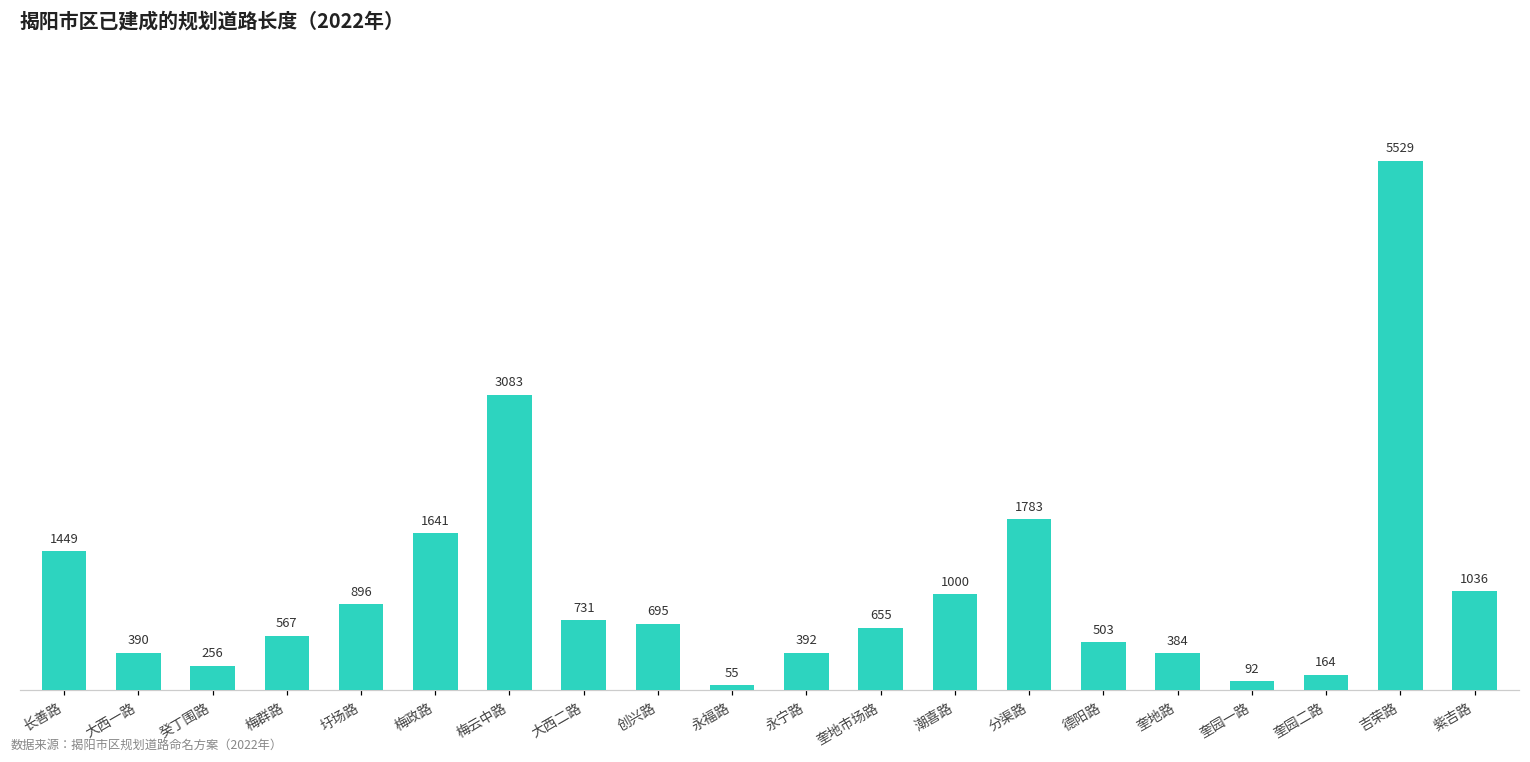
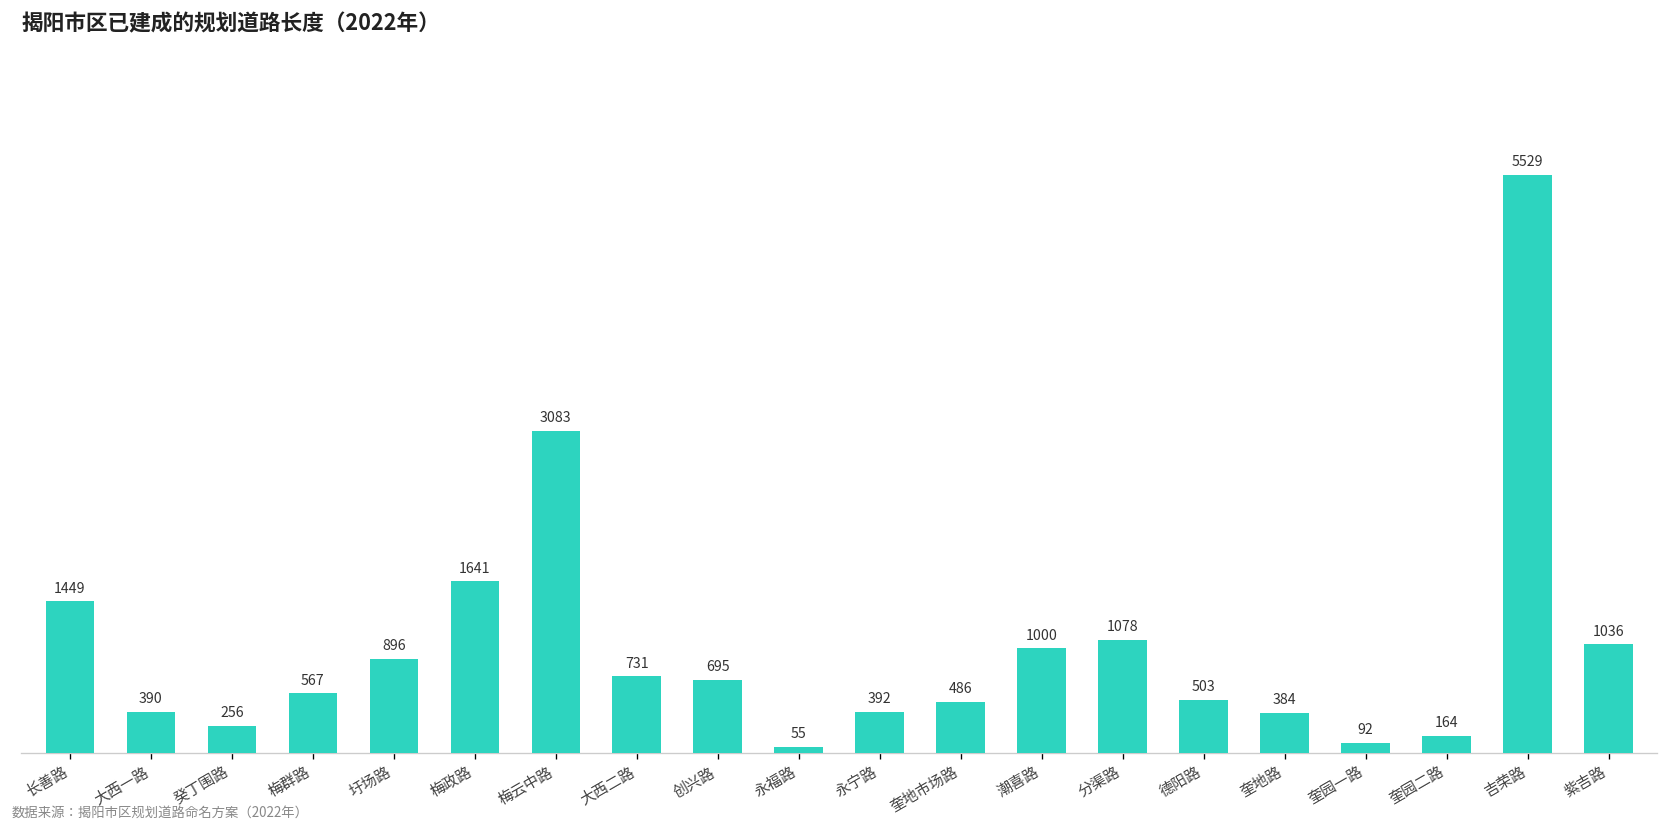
  {
    "长善路": 1449,
    "大西一路": 390,
    "癸丁围路": 256,
    "梅群路": 567,
    "圩场路": 896,
    "梅政路": 1641,
    "梅云中路": 3083,
    "大西二路": 731,
    "创兴路": 695,
    "永福路": 55,
    "永宁路": 392,
-   "奎地市场路": 655,
+   "奎地市场路": 486,
    "潮喜路": 1000,
-   "分渠路": 1783,
+   "分渠路": 1078,
    "德阳路": 503,
    "奎地路": 384,
    "奎园一路": 92,
    "奎园二路": 164,
    "吉荣路": 5529,
    "紫吉路": 1036
  }
